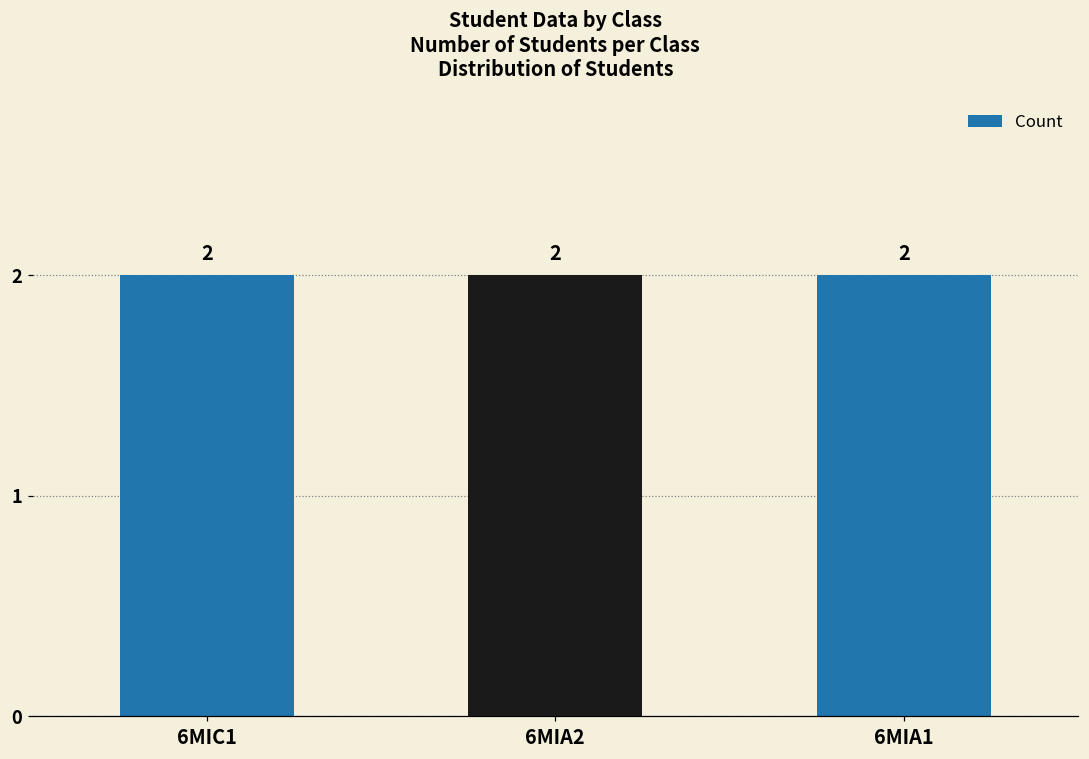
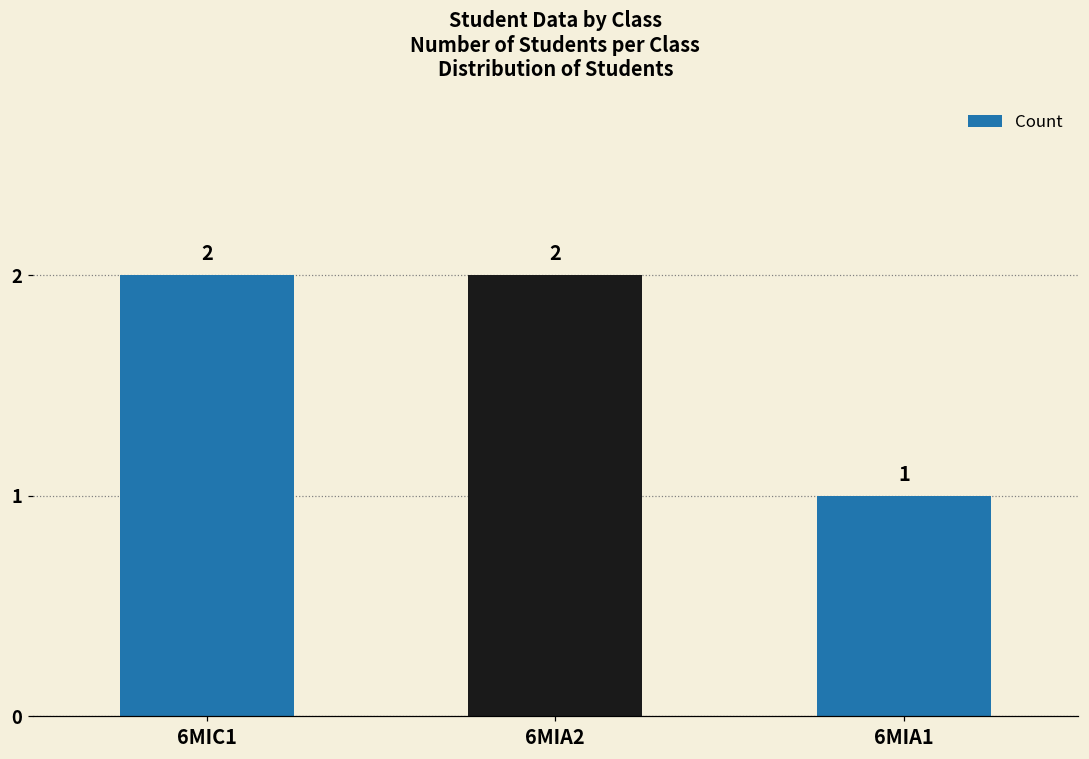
  {
    "6MIC1": 2,
    "6MIA2": 2,
-   "6MIA1": 2
+   "6MIA1": 1
  }
